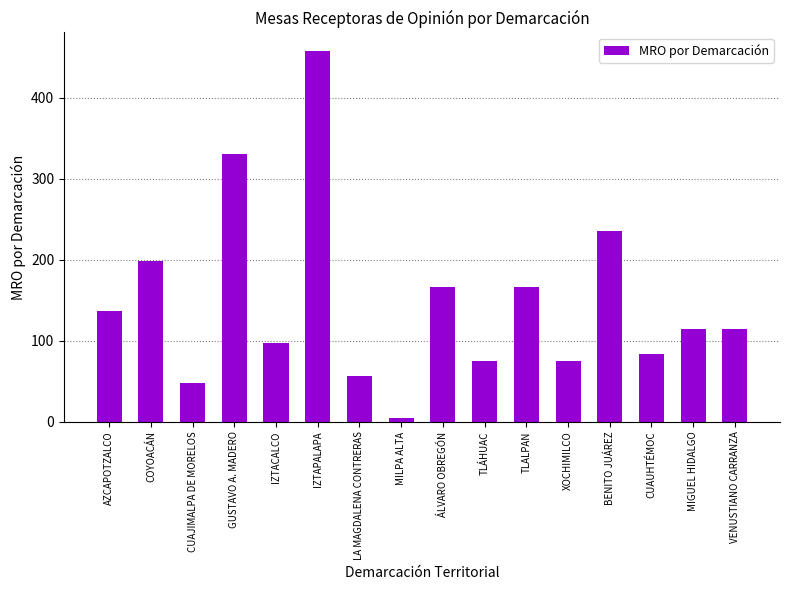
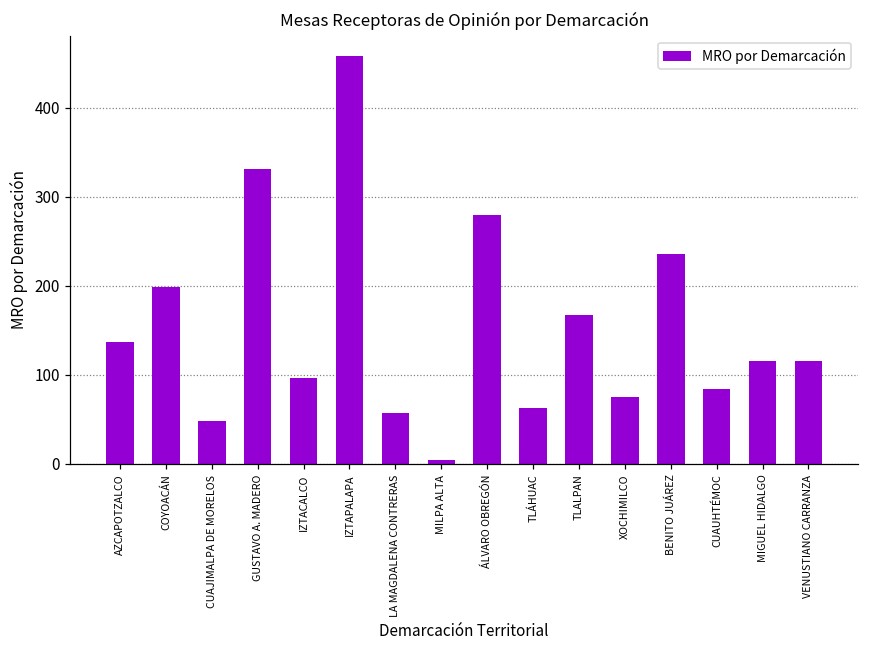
  {
    "AZCAPOTZALCO": 140,
    "COYOACÁN": 200,
    "CUAJIMALPA DE MORELOS": 50,
    "GUSTAVO A. MADERO": 330,
    "IZTACALCO": 100,
    "IZTAPALAPA": 460,
    "LA MAGDALENA CONTRERAS": 60,
    "MILPA ALTA": 0,
-   "ÁLVARO OBREGÓN": 170,
-   "TLÁHUAC": 80,
+   "ÁLVARO OBREGÓN": 280,
+   "TLÁHUAC": 60,
    "TLALPAN": 170,
    "XOCHIMILCO": 80,
    "BENITO JUÁREZ": 240,
    "CUAUHTÉMOC": 80,
    "MIGUEL HIDALGO": 120,
    "VENUSTIANO CARRANZA": 120
  }
